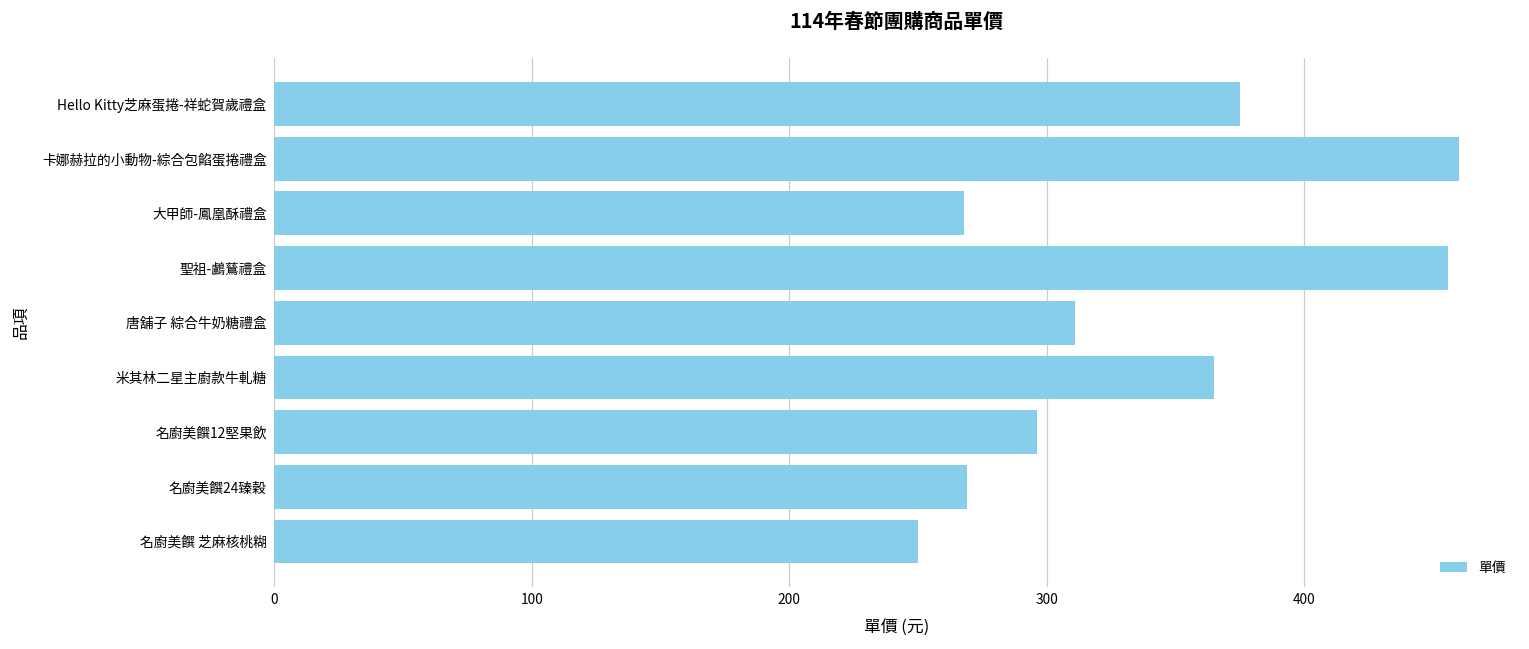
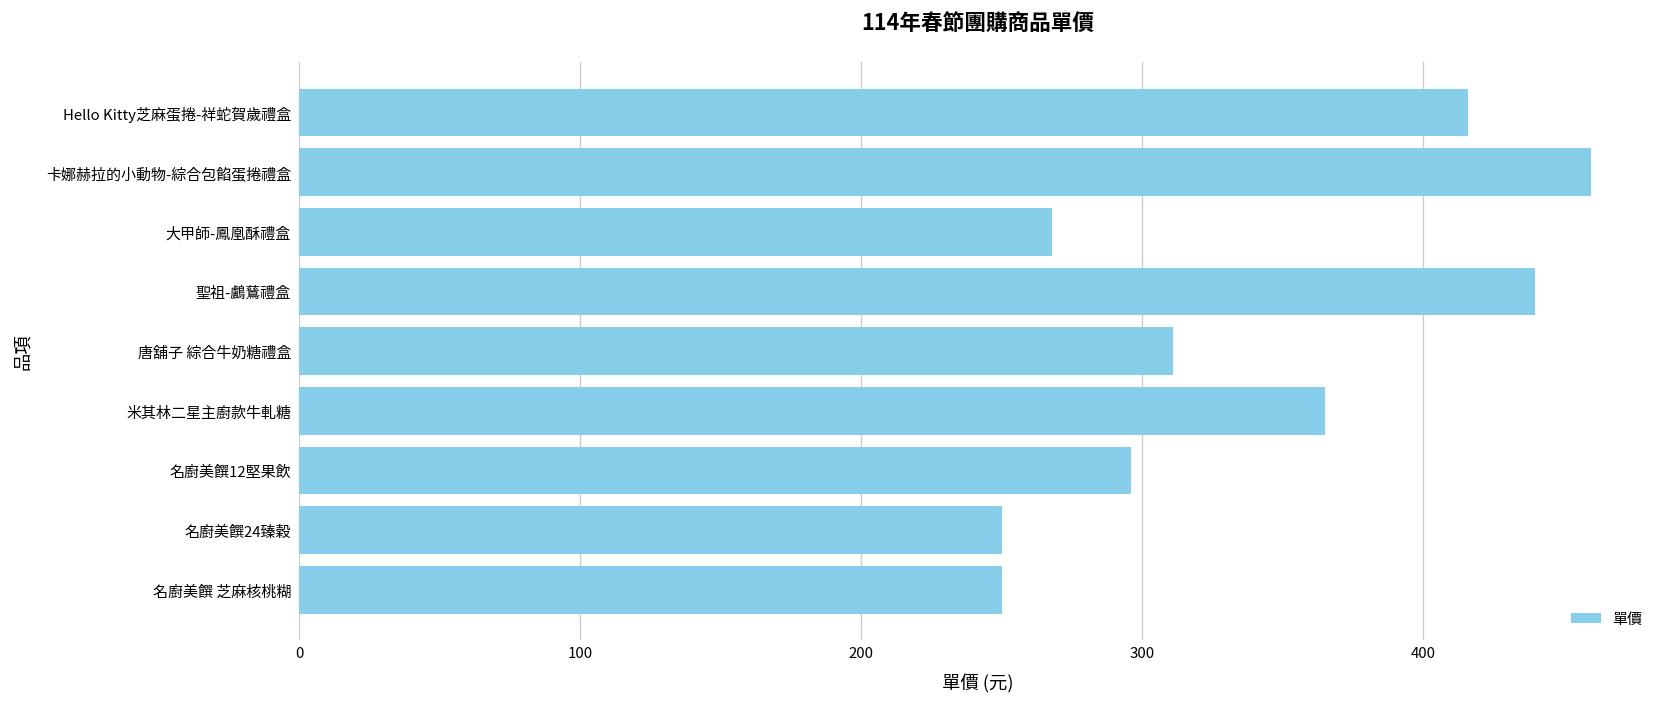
  {
-   "Hello Kitty芝麻蛋捲-祥蛇賀歲禮盒": 375,
+   "Hello Kitty芝麻蛋捲-祥蛇賀歲禮盒": 416,
    "卡娜赫拉的小動物-綜合包餡蛋捲禮盒": 460,
    "大甲師-鳳凰酥禮盒": 268,
-   "聖祖-鸕鶿禮盒": 456,
+   "聖祖-鸕鶿禮盒": 440,
    "唐舖子 綜合牛奶糖禮盒": 311,
    "米其林二星主廚款牛軋糖": 365,
    "名廚美饌12堅果飲": 296,
-   "名廚美饌24臻穀": 269,
+   "名廚美饌24臻穀": 250,
    "名廚美饌 芝麻核桃糊": 250
  }
